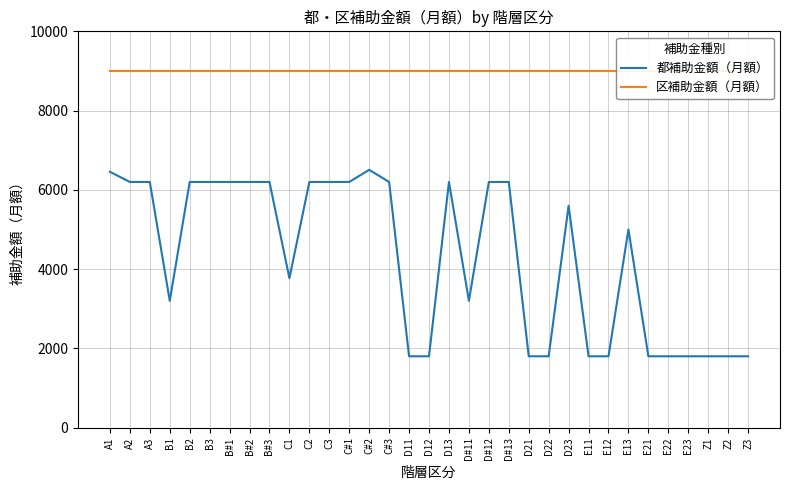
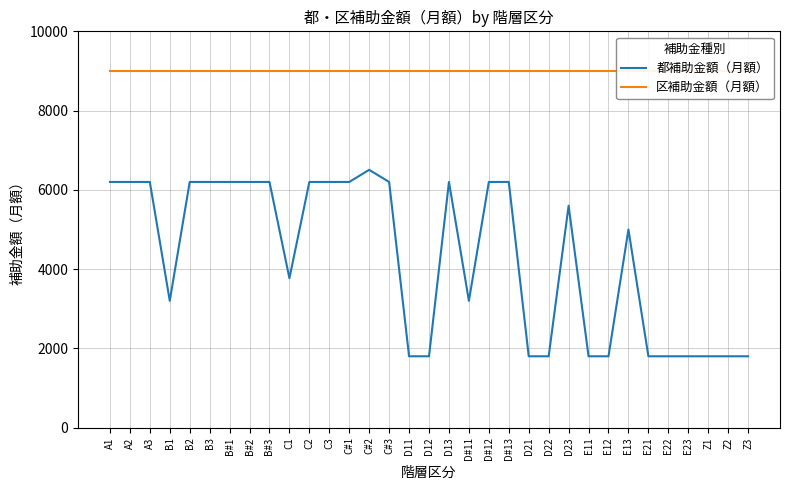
  {
    "都補助金額（月額）": {
-     "A1": 6500,
+     "A1": 6200,
      "A2": 6200,
      "A3": 6200,
      "B1": 3200,
      "B2": 6200,
      "B3": 6200,
      "B#1": 6200,
      "B#2": 6200,
      "B#3": 6200,
      "C1": 3800,
      "C2": 6200,
      "C3": 6200,
      "C#1": 6200,
      "C#2": 6500,
      "C#3": 6200,
      "D11": 1800,
      "D12": 1800,
      "D13": 6200,
      "D#11": 3200,
      "D#12": 6200,
      "D#13": 6200,
      "D21": 1800,
      "D22": 1800,
      "D23": 5600,
      "E11": 1800,
      "E12": 1800,
      "E13": 5000,
      "E21": 1800,
      "E22": 1800,
      "E23": 1800,
      "Z1": 1800,
      "Z2": 1800,
      "Z3": 1800
    },
    "区補助金額（月額）": {
      "A1": 9000,
      "A2": 9000,
      "A3": 9000,
      "B1": 9000,
      "B2": 9000,
      "B3": 9000,
      "B#1": 9000,
      "B#2": 9000,
      "B#3": 9000,
      "C1": 9000,
      "C2": 9000,
      "C3": 9000,
      "C#1": 9000,
      "C#2": 9000,
      "C#3": 9000,
      "D11": 9000,
      "D12": 9000,
      "D13": 9000,
      "D#11": 9000,
      "D#12": 9000,
      "D#13": 9000,
      "D21": 9000,
      "D22": 9000,
      "D23": 9000,
      "E11": 9000,
      "E12": 9000
    }
  }
